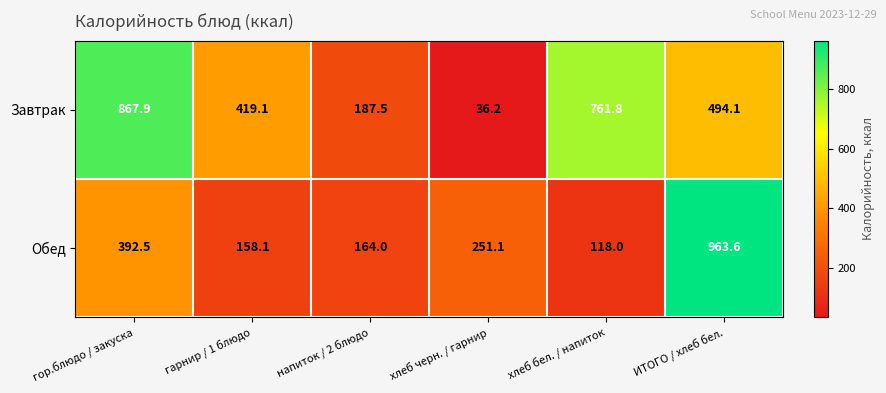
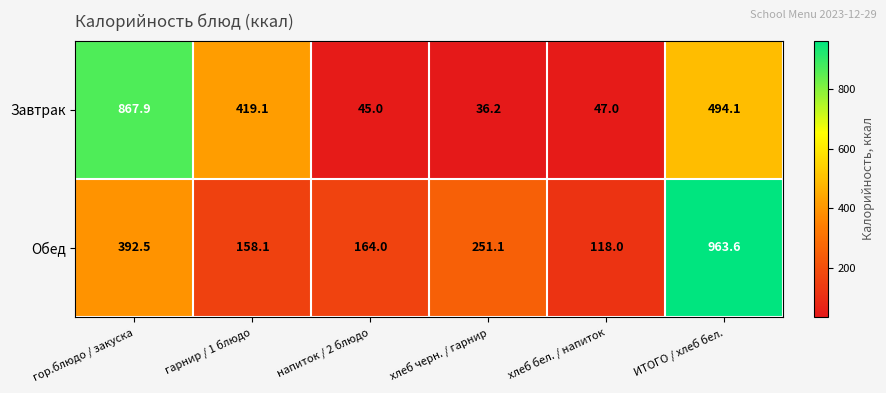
  {
    "Завтрак": {
      "гор.блюдо / закуска": 867.9,
      "гарнир / 1 блюдо": 419.1,
-     "напиток / 2 блюдо": 187.5,
+     "напиток / 2 блюдо": 45.0,
      "хлеб черн. / гарнир": 36.2,
-     "хлеб бел. / напиток": 761.8,
+     "хлеб бел. / напиток": 47.0,
      "ИТОГО / хлеб бел.": 494.1
    },
    "Обед": {
      "гор.блюдо / закуска": 392.5,
      "гарнир / 1 блюдо": 158.1,
      "напиток / 2 блюдо": 164.0,
      "хлеб черн. / гарнир": 251.1,
      "хлеб бел. / напиток": 118.0,
      "ИТОГО / хлеб бел.": 963.6
    }
  }
